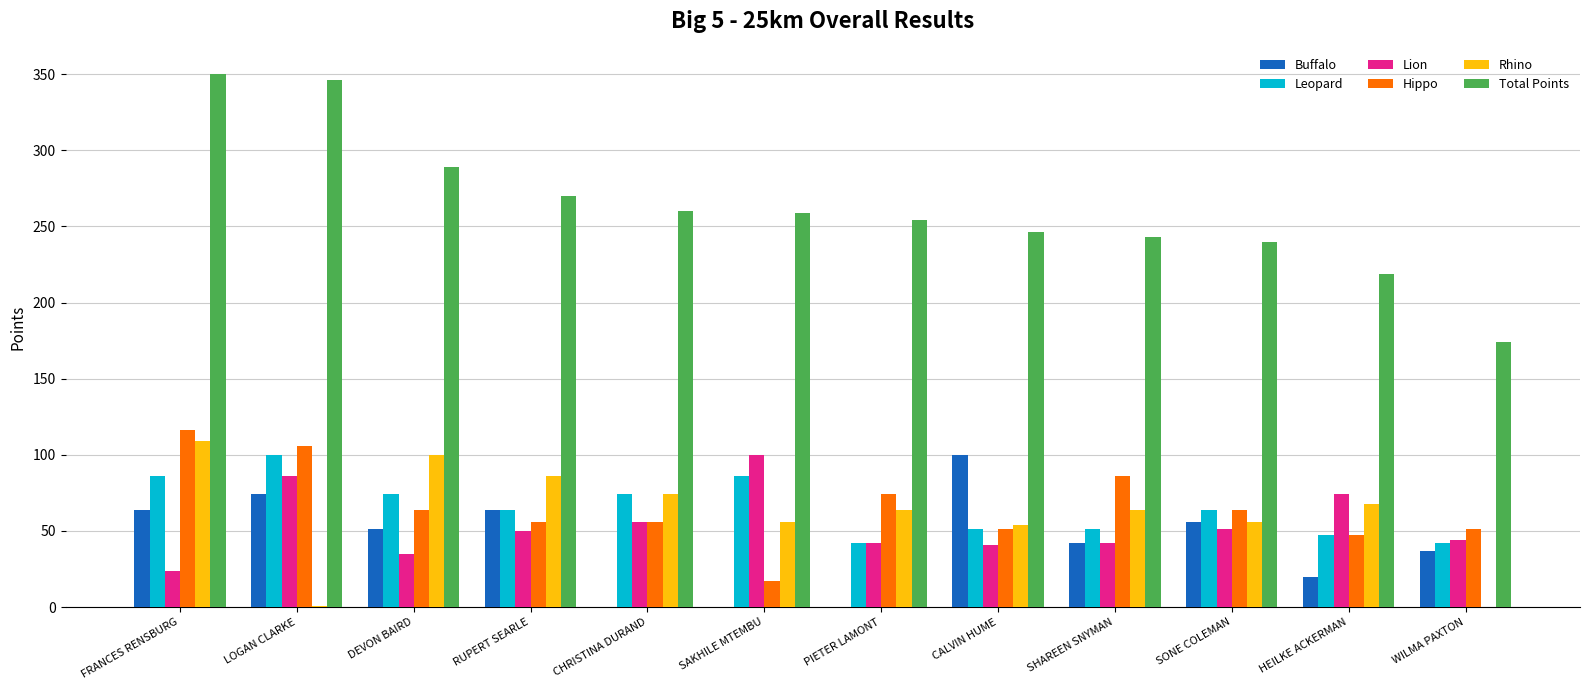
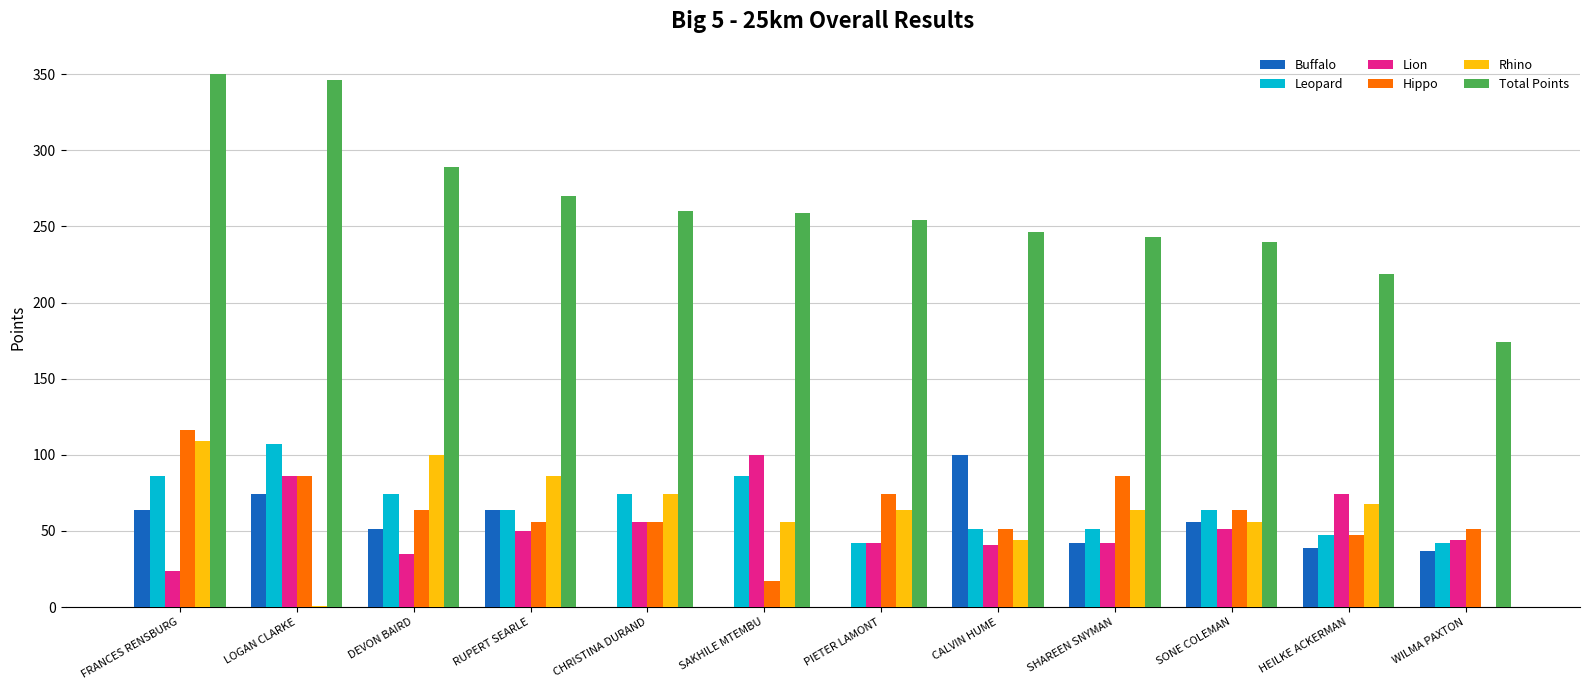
  {
    "Buffalo": {
      "FRANCES RENSBURG": 64,
      "LOGAN CLARKE": 74,
      "DEVON BAIRD": 51,
      "RUPERT SEARLE": 64,
      "CHRISTINA DURAND": 0,
      "SAKHILE MTEMBU": 0,
      "PIETER LAMONT": 0,
      "CALVIN HUME": 100,
      "SHAREEN SNYMAN": 42,
      "SONE COLEMAN": 56,
-     "HEILKE ACKERMAN": 20,
+     "HEILKE ACKERMAN": 39,
      "WILMA PAXTON": 37
    },
    "Leopard": {
      "FRANCES RENSBURG": 86,
-     "LOGAN CLARKE": 100,
+     "LOGAN CLARKE": 107,
      "DEVON BAIRD": 74,
      "RUPERT SEARLE": 64,
      "CHRISTINA DURAND": 74,
      "SAKHILE MTEMBU": 86,
      "PIETER LAMONT": 42,
      "CALVIN HUME": 51,
      "SHAREEN SNYMAN": 51,
      "SONE COLEMAN": 64,
      "HEILKE ACKERMAN": 47,
      "WILMA PAXTON": 42
    },
    "Lion": {
      "FRANCES RENSBURG": 24,
      "LOGAN CLARKE": 86,
      "DEVON BAIRD": 35,
      "RUPERT SEARLE": 50,
      "CHRISTINA DURAND": 56,
      "SAKHILE MTEMBU": 100,
      "PIETER LAMONT": 42,
      "CALVIN HUME": 41,
      "SHAREEN SNYMAN": 42,
      "SONE COLEMAN": 51,
      "HEILKE ACKERMAN": 74,
      "WILMA PAXTON": 44
    },
    "Hippo": {
      "FRANCES RENSBURG": 116,
-     "LOGAN CLARKE": 106,
+     "LOGAN CLARKE": 86,
      "DEVON BAIRD": 64,
      "RUPERT SEARLE": 56,
      "CHRISTINA DURAND": 56,
      "SAKHILE MTEMBU": 17,
      "PIETER LAMONT": 74,
      "CALVIN HUME": 51,
      "SHAREEN SNYMAN": 86,
      "SONE COLEMAN": 64,
      "HEILKE ACKERMAN": 47,
      "WILMA PAXTON": 51
    },
    "Rhino": {
      "FRANCES RENSBURG": 109,
      "DEVON BAIRD": 100,
      "RUPERT SEARLE": 86,
      "CHRISTINA DURAND": 74,
      "SAKHILE MTEMBU": 56,
      "PIETER LAMONT": 64,
-     "CALVIN HUME": 54,
+     "CALVIN HUME": 44,
      "SHAREEN SNYMAN": 64,
      "SONE COLEMAN": 56,
      "HEILKE ACKERMAN": 68,
      "WILMA PAXTON": 0
    },
    "Total Points": {
      "FRANCES RENSBURG": 350,
      "LOGAN CLARKE": 346,
      "DEVON BAIRD": 289,
      "RUPERT SEARLE": 270,
      "CHRISTINA DURAND": 260,
      "SAKHILE MTEMBU": 259,
      "PIETER LAMONT": 254,
      "CALVIN HUME": 246,
      "SHAREEN SNYMAN": 243,
      "SONE COLEMAN": 240,
      "HEILKE ACKERMAN": 219,
      "WILMA PAXTON": 174
    }
  }
